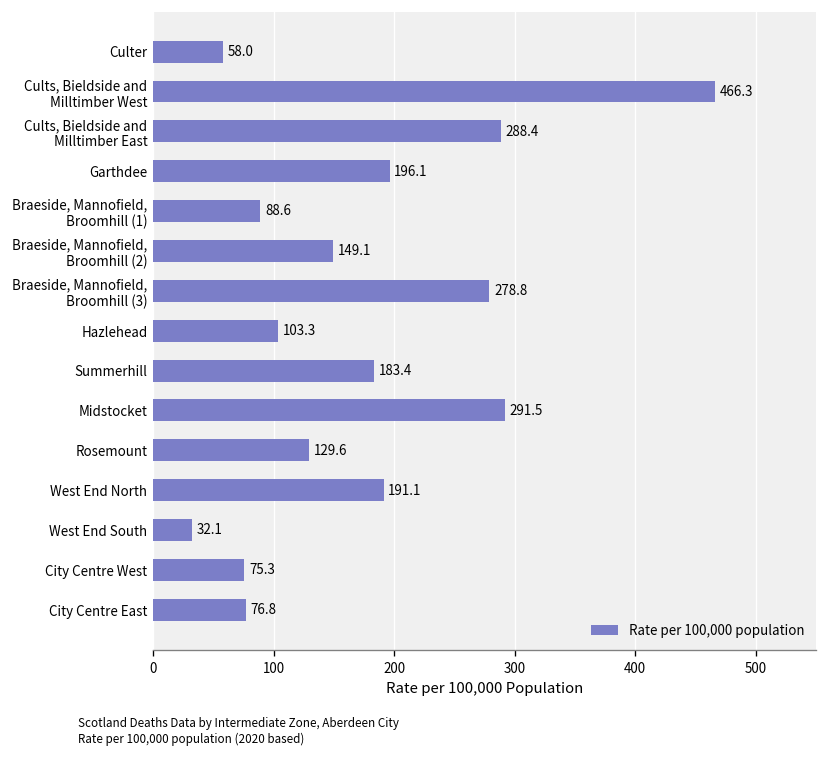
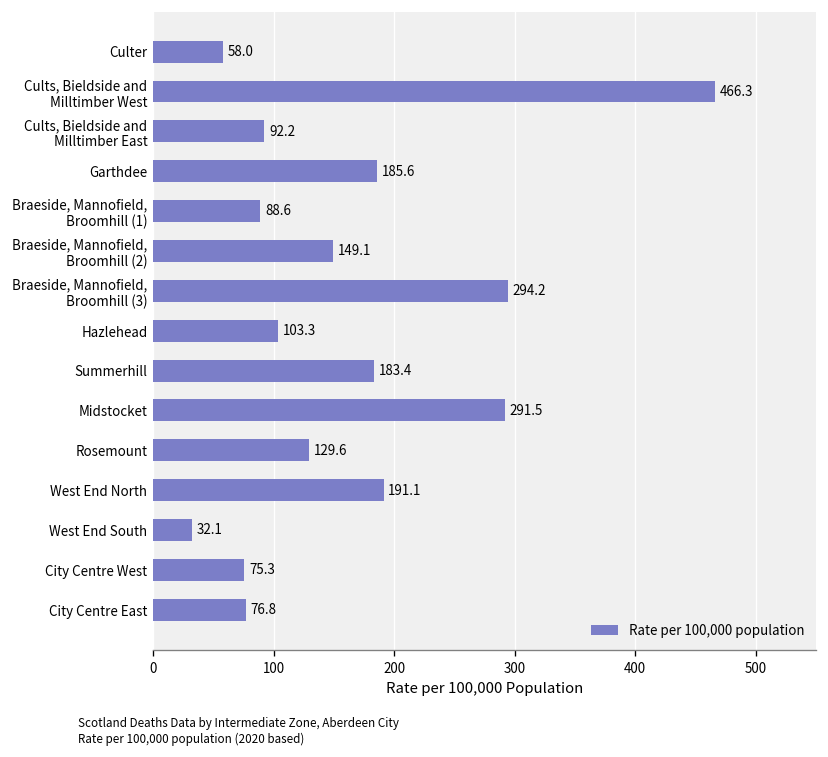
  {
    "Culter": 58.0,
    "Cults, Bieldside and Milltimber West": 466.3,
-   "Cults, Bieldside and Milltimber East": 288.4,
-   "Garthdee": 196.1,
+   "Cults, Bieldside and Milltimber East": 92.2,
+   "Garthdee": 185.6,
    "Braeside, Mannofield, Broomhill (1)": 88.6,
    "Braeside, Mannofield, Broomhill (2)": 149.1,
-   "Braeside, Mannofield, Broomhill (3)": 278.8,
+   "Braeside, Mannofield, Broomhill (3)": 294.2,
    "Hazlehead": 103.3,
    "Summerhill": 183.4,
    "Midstocket": 291.5,
    "Rosemount": 129.6,
    "West End North": 191.1,
    "West End South": 32.1,
    "City Centre West": 75.3,
    "City Centre East": 76.8
  }
